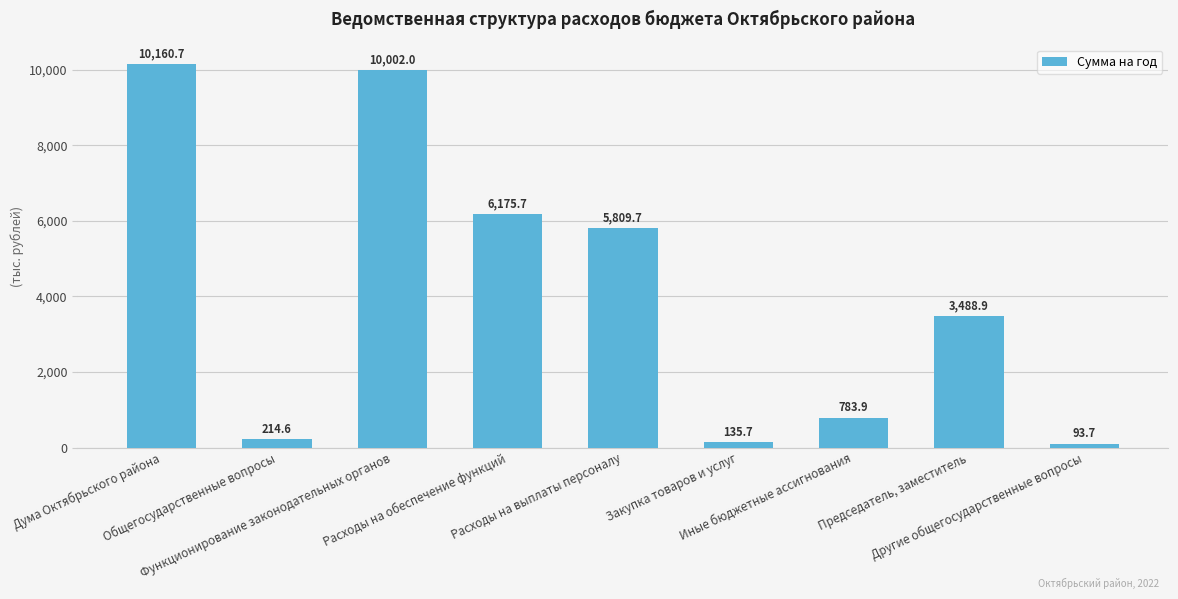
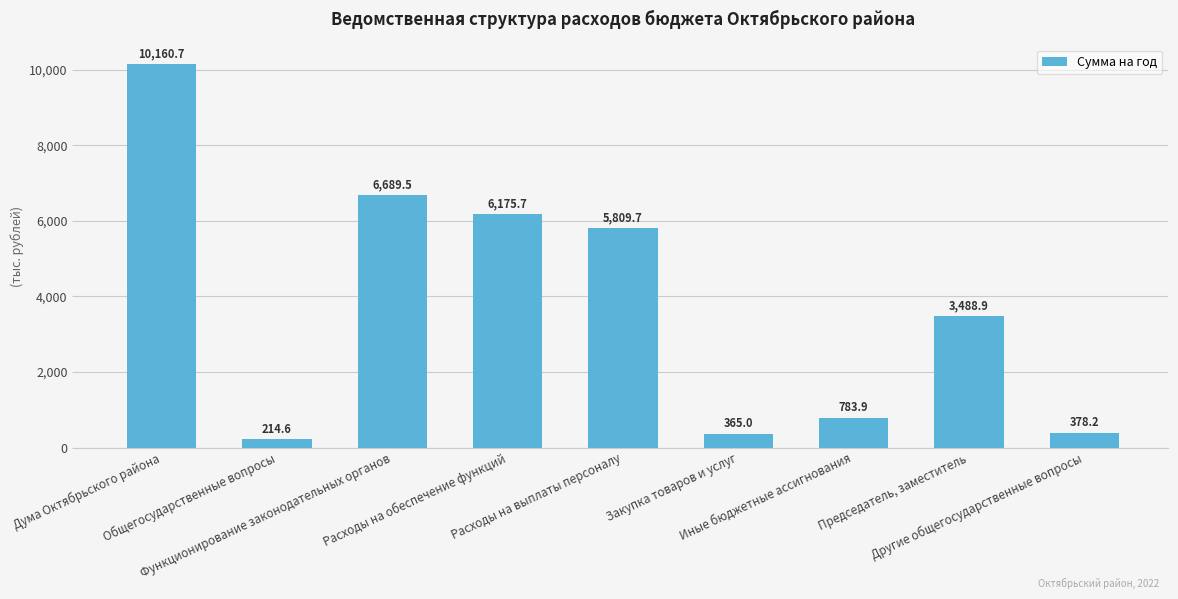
  {
    "Дума Октябрьского района": "10,160.7",
    "Общегосударственные вопросы": "214.6",
-   "Функционирование законодательных органов": "10,002.0",
+   "Функционирование законодательных органов": "6,689.5",
    "Расходы на обеспечение функций": "6,175.7",
    "Расходы на выплаты персоналу": "5,809.7",
-   "Закупка товаров и услуг": "135.7",
+   "Закупка товаров и услуг": "365.0",
    "Иные бюджетные ассигнования": "783.9",
    "Председатель, заместитель": "3,488.9",
-   "Другие общегосударственные вопросы": "93.7"
+   "Другие общегосударственные вопросы": "378.2"
  }
